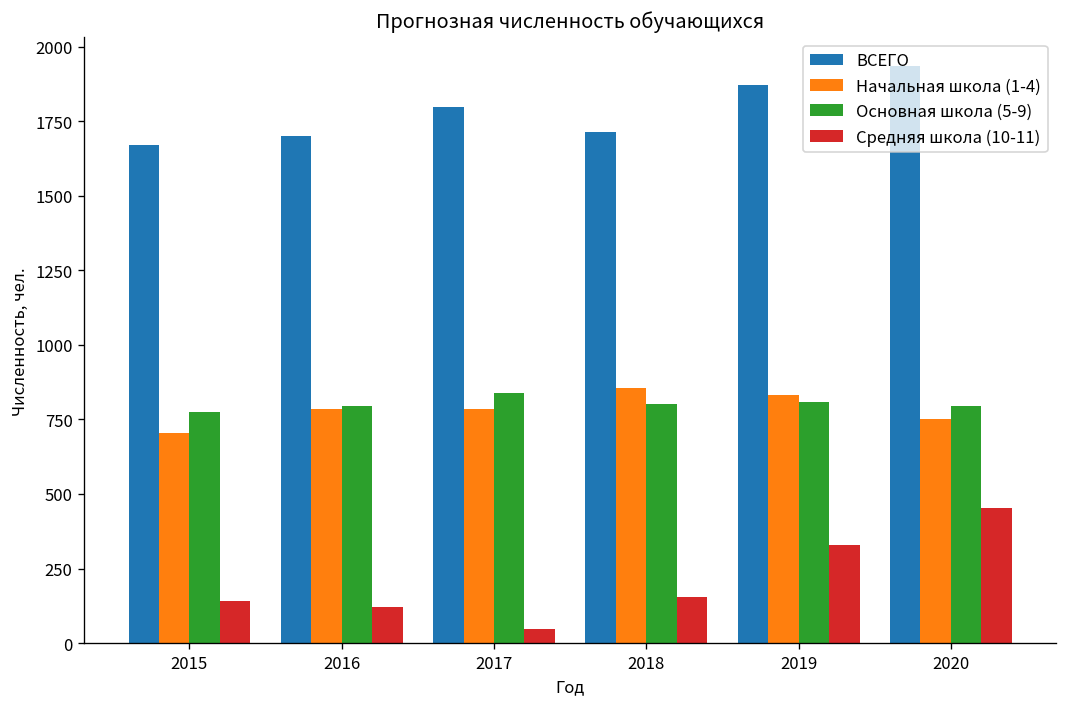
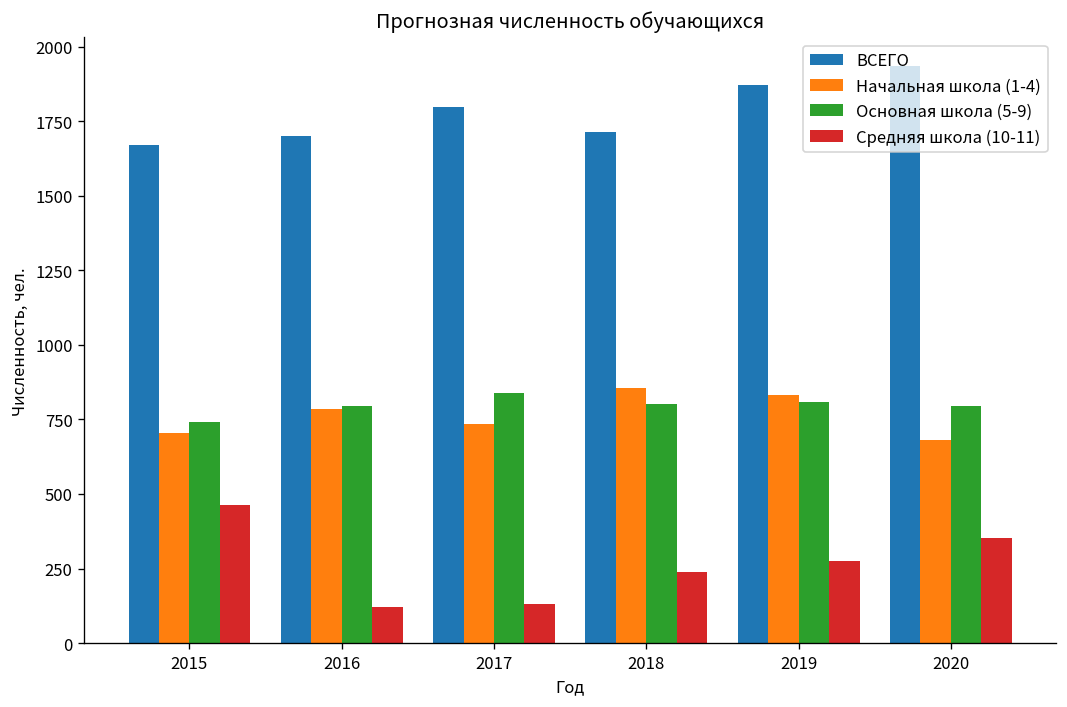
  {
    "ВСЕГО": {
      "2015": 1670,
      "2016": 1700,
      "2017": 1800,
      "2018": 1710,
      "2019": 1870
    },
    "Начальная школа (1-4)": {
      "2015": 710,
      "2016": 780,
-     "2017": 790,
+     "2017": 740,
      "2018": 860,
      "2019": 830,
-     "2020": 750
+     "2020": 680
    },
    "Основная школа (5-9)": {
-     "2015": 780,
+     "2015": 740,
      "2016": 800,
      "2017": 840,
      "2018": 800,
      "2019": 810,
      "2020": 800
    },
    "Средняя школа (10-11)": {
-     "2015": 140,
+     "2015": 460,
      "2016": 120,
-     "2017": 50,
-     "2018": 150,
-     "2019": 330,
-     "2020": 450
+     "2017": 130,
+     "2018": 240,
+     "2019": 280,
+     "2020": 350
    }
  }
